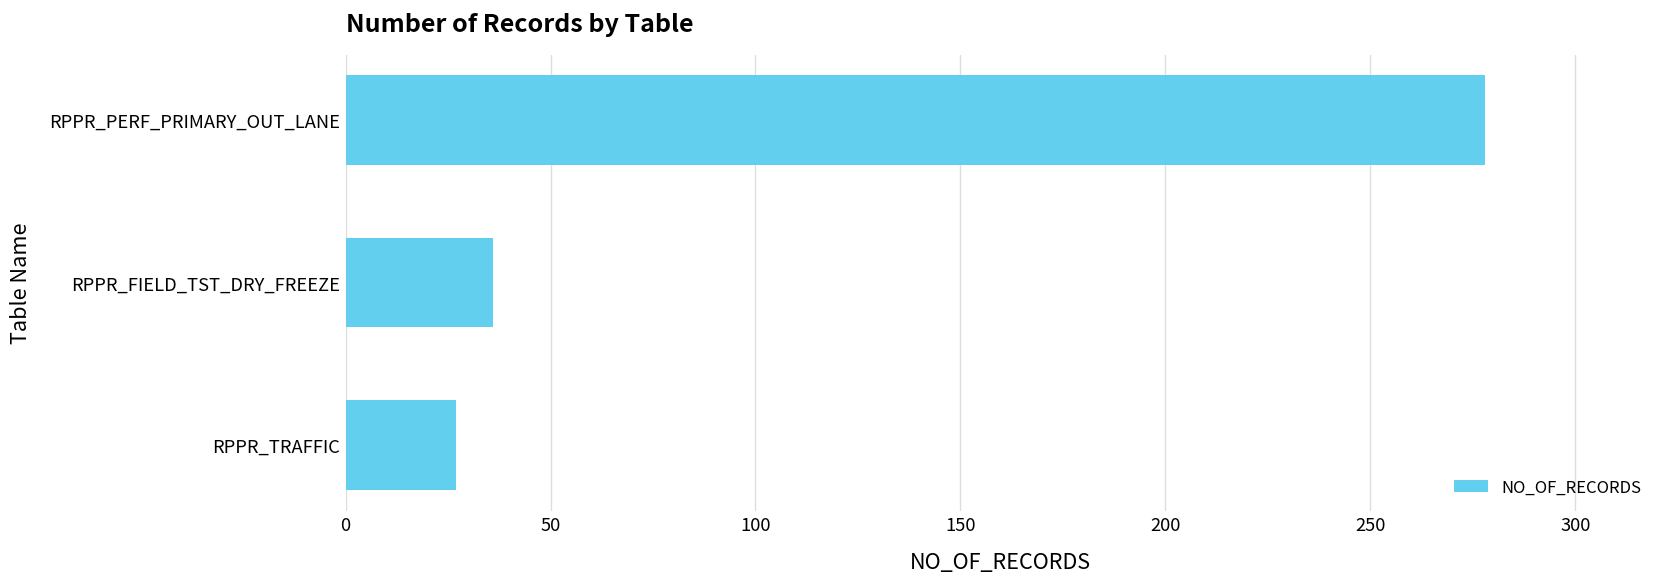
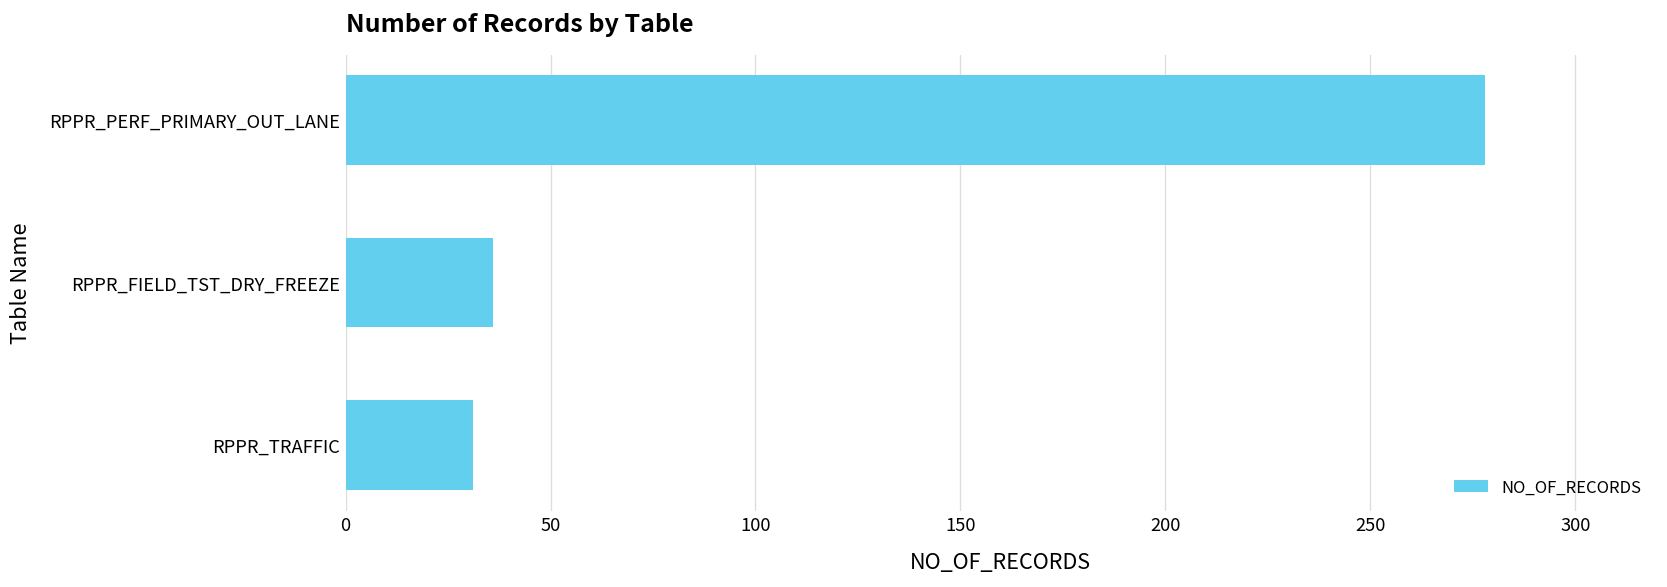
  {
    "RPPR_PERF_PRIMARY_OUT_LANE": 278,
    "RPPR_FIELD_TST_DRY_FREEZE": 36,
-   "RPPR_TRAFFIC": 27
+   "RPPR_TRAFFIC": 31
  }
